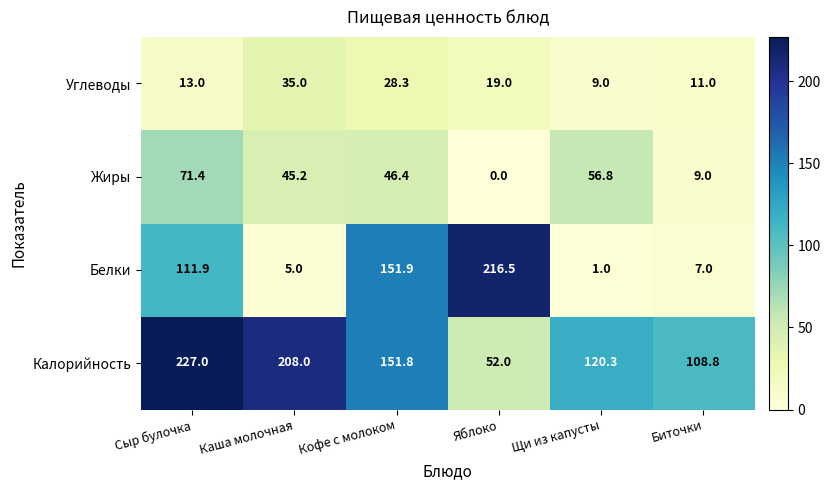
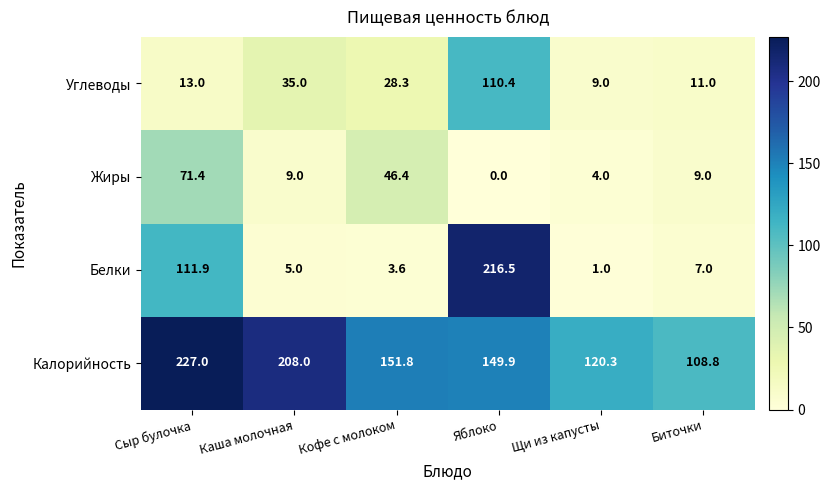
  {
    "Углеводы": {
      "Сыр булочка": 13.0,
      "Каша молочная": 35.0,
      "Кофе с молоком": 28.3,
-     "Яблоко": 19.0,
+     "Яблоко": 110.4,
      "Щи из капусты": 9.0,
      "Биточки": 11.0
    },
    "Жиры": {
      "Сыр булочка": 71.4,
-     "Каша молочная": 45.2,
+     "Каша молочная": 9.0,
      "Кофе с молоком": 46.4,
      "Яблоко": 0.0,
-     "Щи из капусты": 56.8,
+     "Щи из капусты": 4.0,
      "Биточки": 9.0
    },
    "Белки": {
      "Сыр булочка": 111.9,
      "Каша молочная": 5.0,
-     "Кофе с молоком": 151.9,
+     "Кофе с молоком": 3.6,
      "Яблоко": 216.5,
      "Щи из капусты": 1.0,
      "Биточки": 7.0
    },
    "Калорийность": {
      "Сыр булочка": 227.0,
      "Каша молочная": 208.0,
      "Кофе с молоком": 151.8,
-     "Яблоко": 52.0,
+     "Яблоко": 149.9,
      "Щи из капусты": 120.3,
      "Биточки": 108.8
    }
  }
